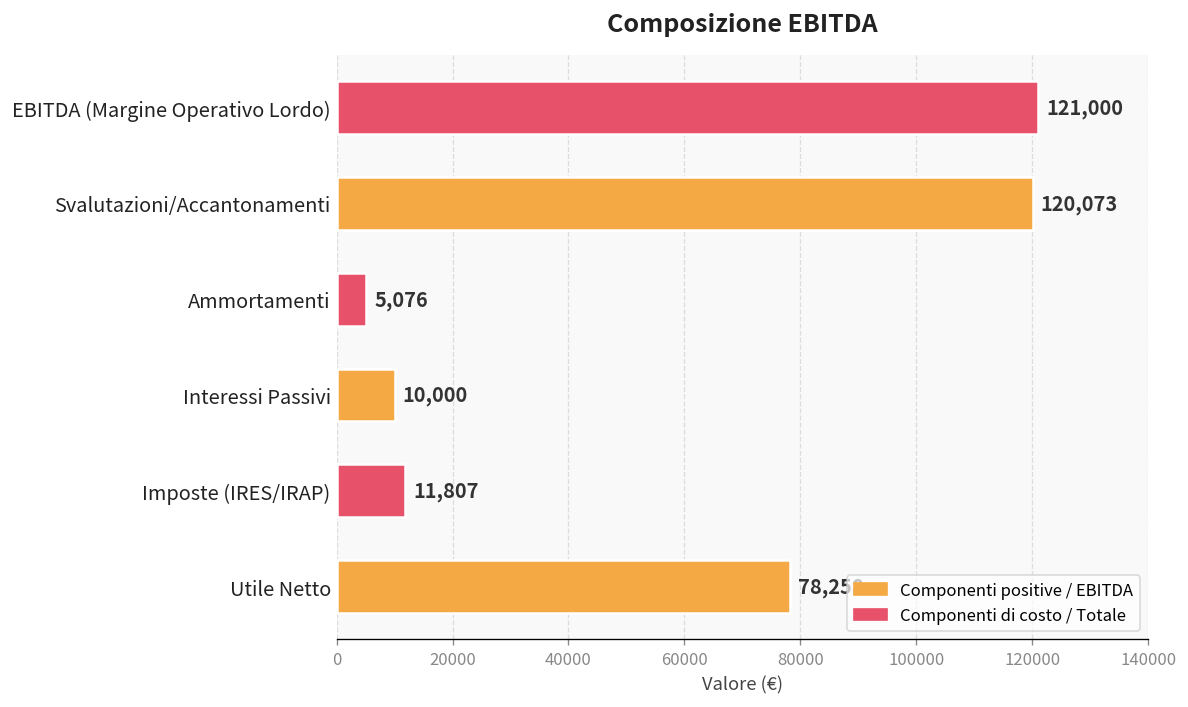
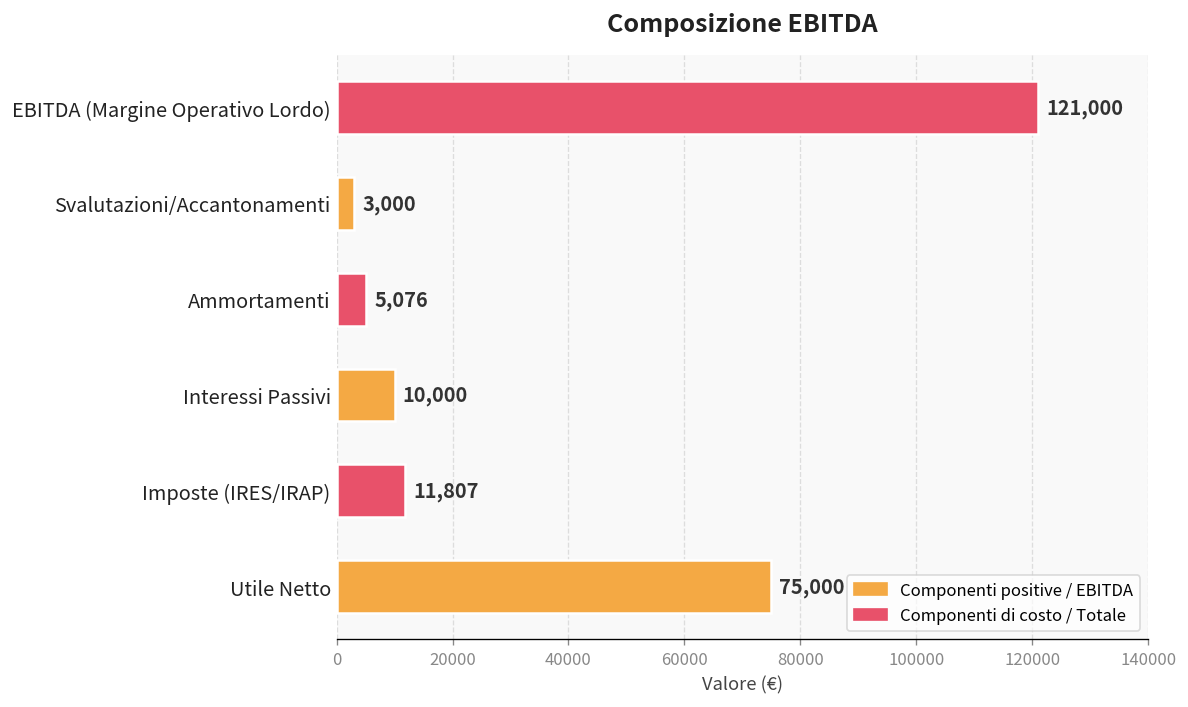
  {
    "EBITDA (Margine Operativo Lordo)": "121,000",
-   "Svalutazioni/Accantonamenti": "120,073",
+   "Svalutazioni/Accantonamenti": "3,000",
    "Ammortamenti": "5,076",
    "Interessi Passivi": "10,000",
    "Imposte (IRES/IRAP)": "11,807",
-   "Utile Netto": "78000"
+   "Utile Netto": "75000"
  }
